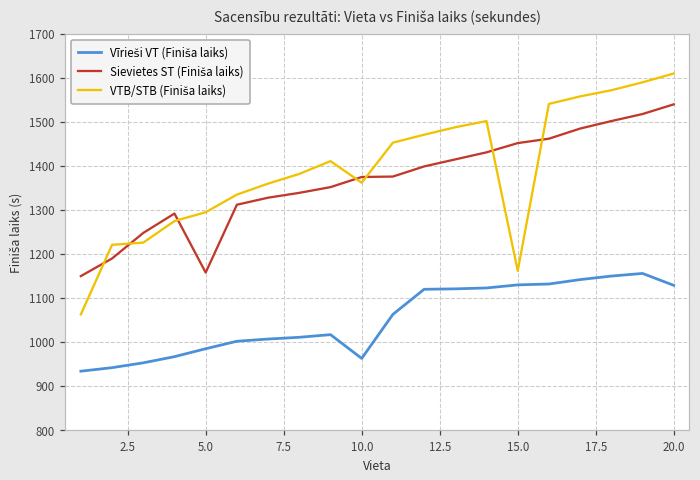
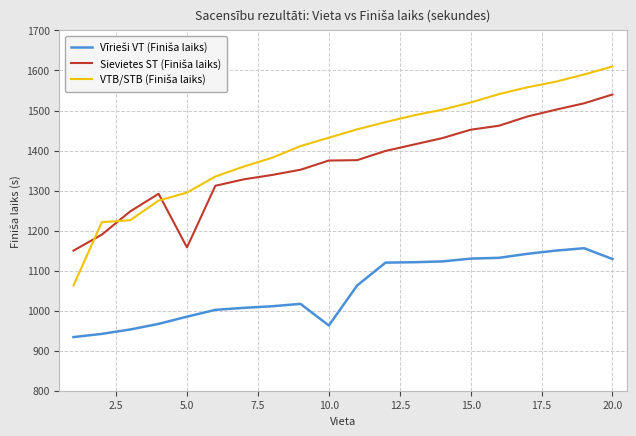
  {
    "Vīrieši VT (Finiša laiks)": {
      "5.0": 990,
      "10.0": 960,
      "15.0": 1130,
      "20.0": 1130
    },
    "Sievietes ST (Finiša laiks)": {
      "5.0": 1160,
      "10.0": 1380,
      "15.0": 1450,
      "20.0": 1540
    },
    "VTB/STB (Finiša laiks)": {
      "5.0": 1300,
-     "10.0": 1360,
-     "15.0": 1160,
+     "10.0": 1430,
+     "15.0": 1520,
      "20.0": 1610
    }
  }
